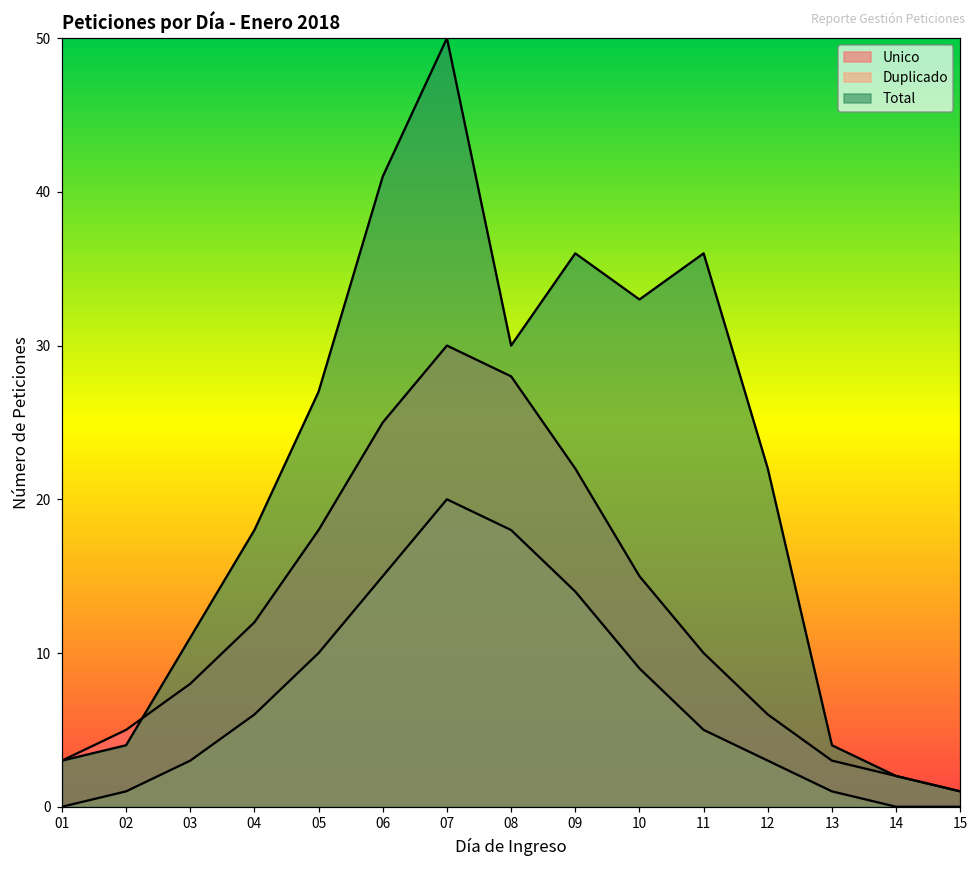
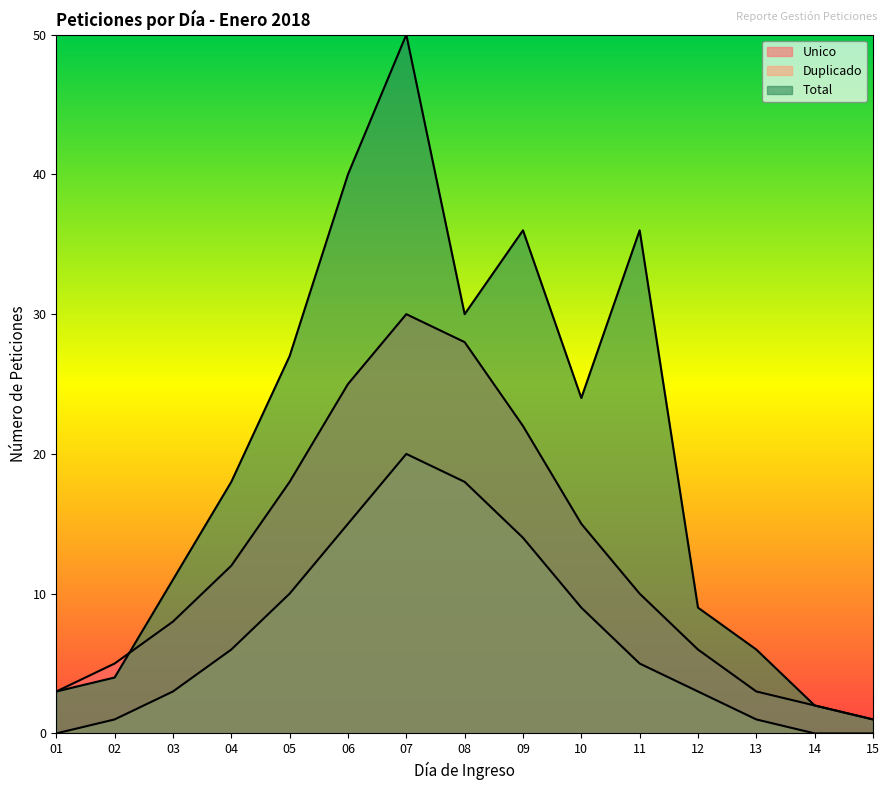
  {
    "Total": {
      "02": 4,
      "03": 11,
      "04": 18,
      "05": 27,
-     "06": 41,
+     "06": 40,
      "07": 50,
      "08": 30,
      "09": 36,
-     "10": 33,
+     "10": 24,
      "11": 36,
-     "12": 22,
-     "13": 4
+     "12": 9,
+     "13": 6
    }
  }
